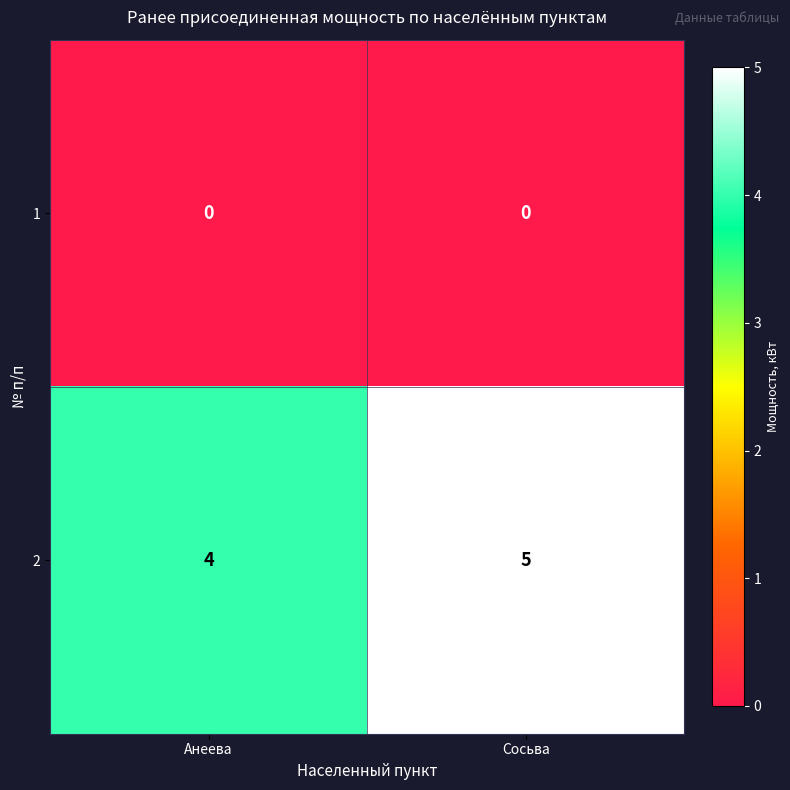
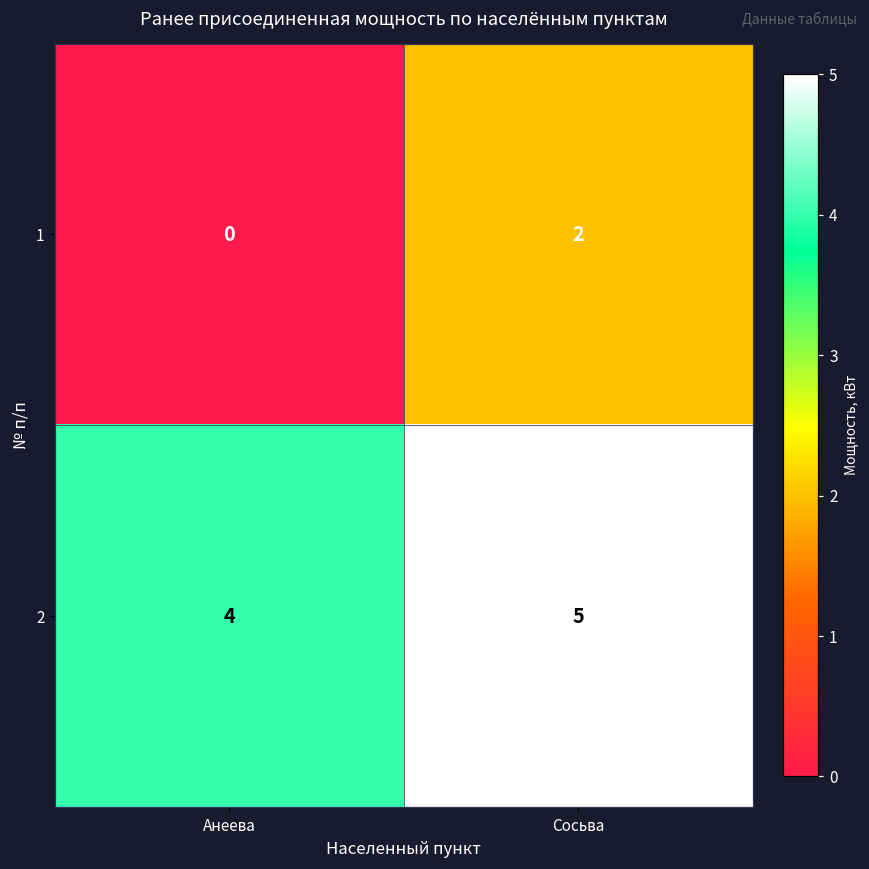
  {
    "1": {
      "Анеева": 0,
-     "Сосьва": 0
+     "Сосьва": 2
    },
    "2": {
      "Анеева": 4,
      "Сосьва": 5
    }
  }
